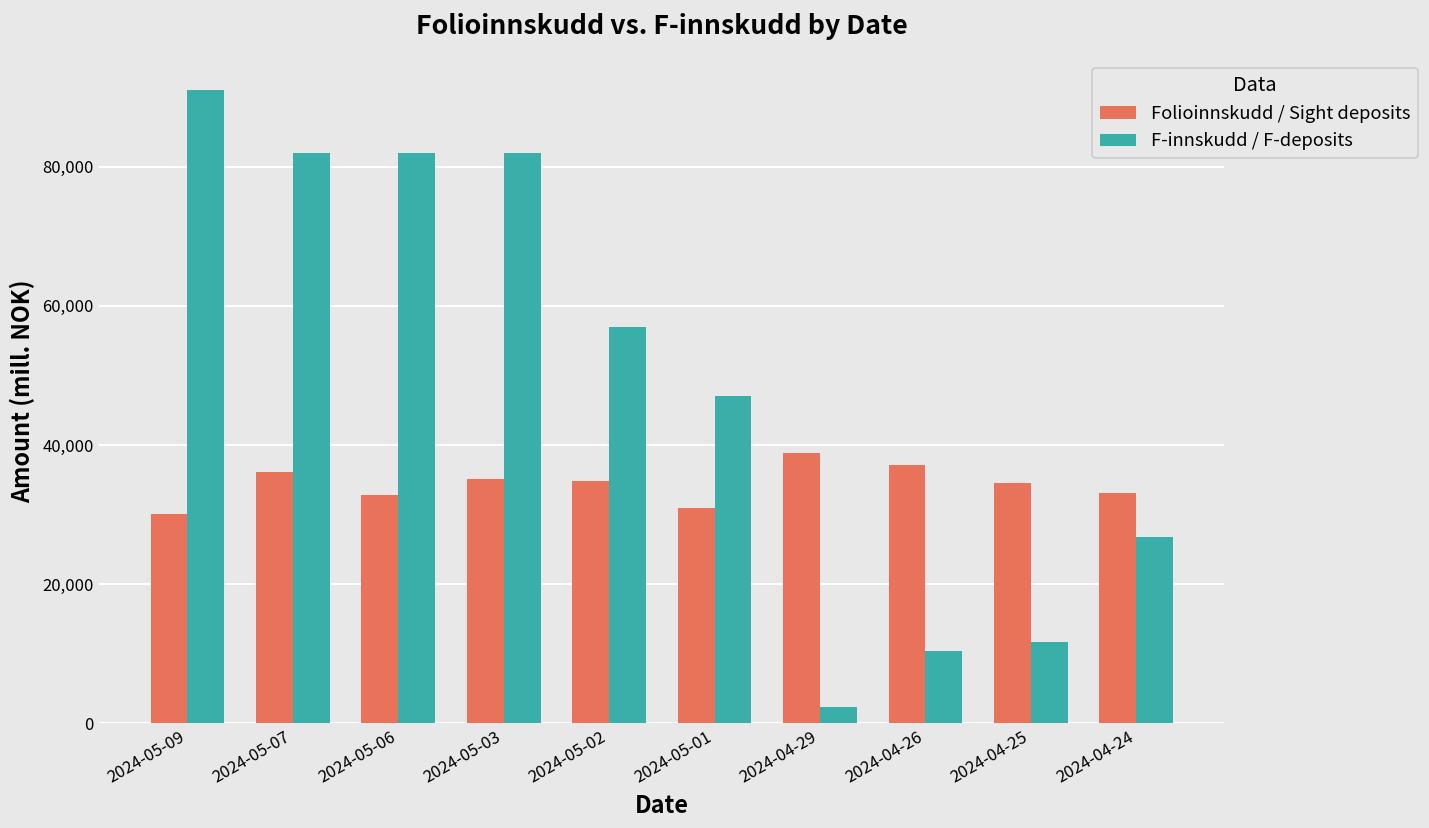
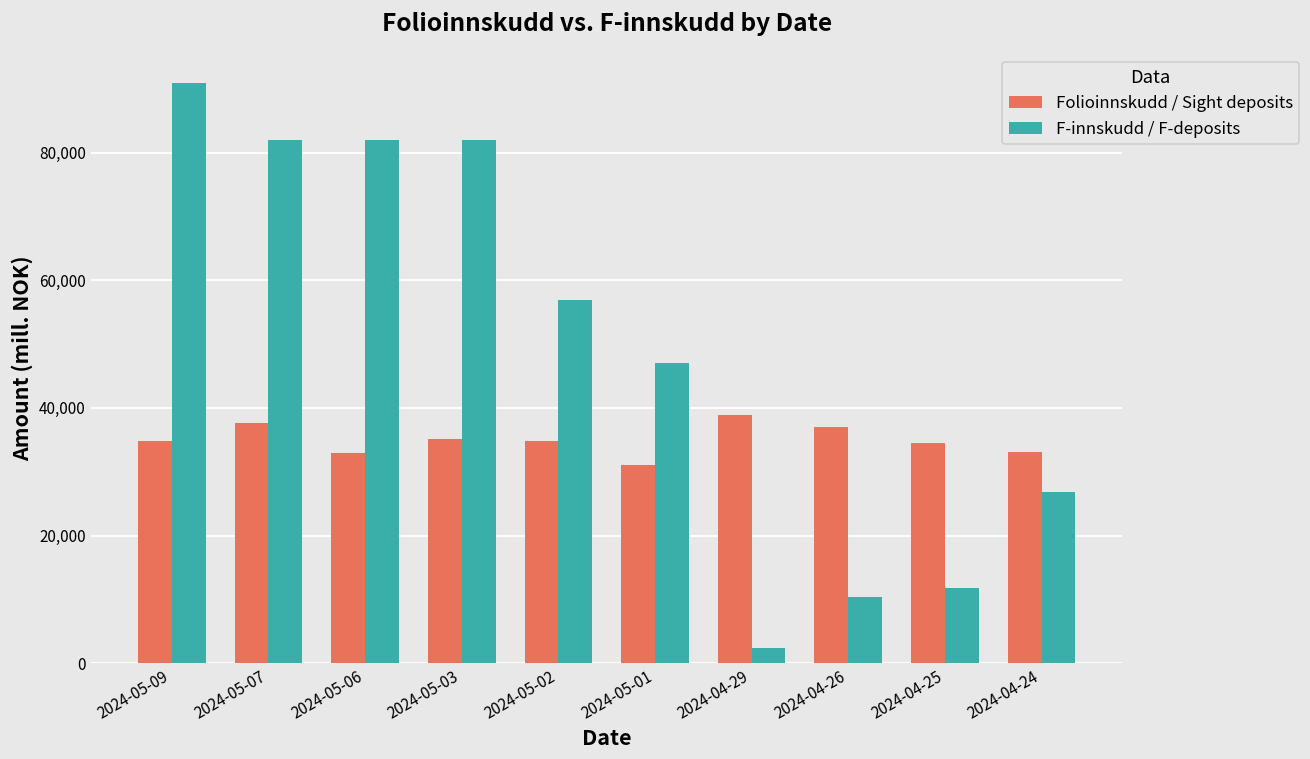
  {
    "Folioinnskudd / Sight deposits": {
-     "2024-05-09": "30,000",
-     "2024-05-07": "36,000",
+     "2024-05-09": "35,000",
+     "2024-05-07": "38,000",
      "2024-05-06": "33,000",
      "2024-05-03": "35,000",
      "2024-05-02": "35,000",
      "2024-05-01": "31,000",
      "2024-04-29": "39,000",
      "2024-04-26": "37,000",
      "2024-04-25": "35,000",
      "2024-04-24": "33,000"
    },
    "F-innskudd / F-deposits": {
      "2024-05-09": "91,000",
      "2024-05-07": "82,000",
      "2024-05-06": "82,000",
      "2024-05-03": "82,000",
      "2024-05-02": "57,000",
      "2024-05-01": "47,000",
      "2024-04-29": "2,000",
      "2024-04-26": "10,000",
      "2024-04-25": "12,000",
      "2024-04-24": "27,000"
    }
  }
